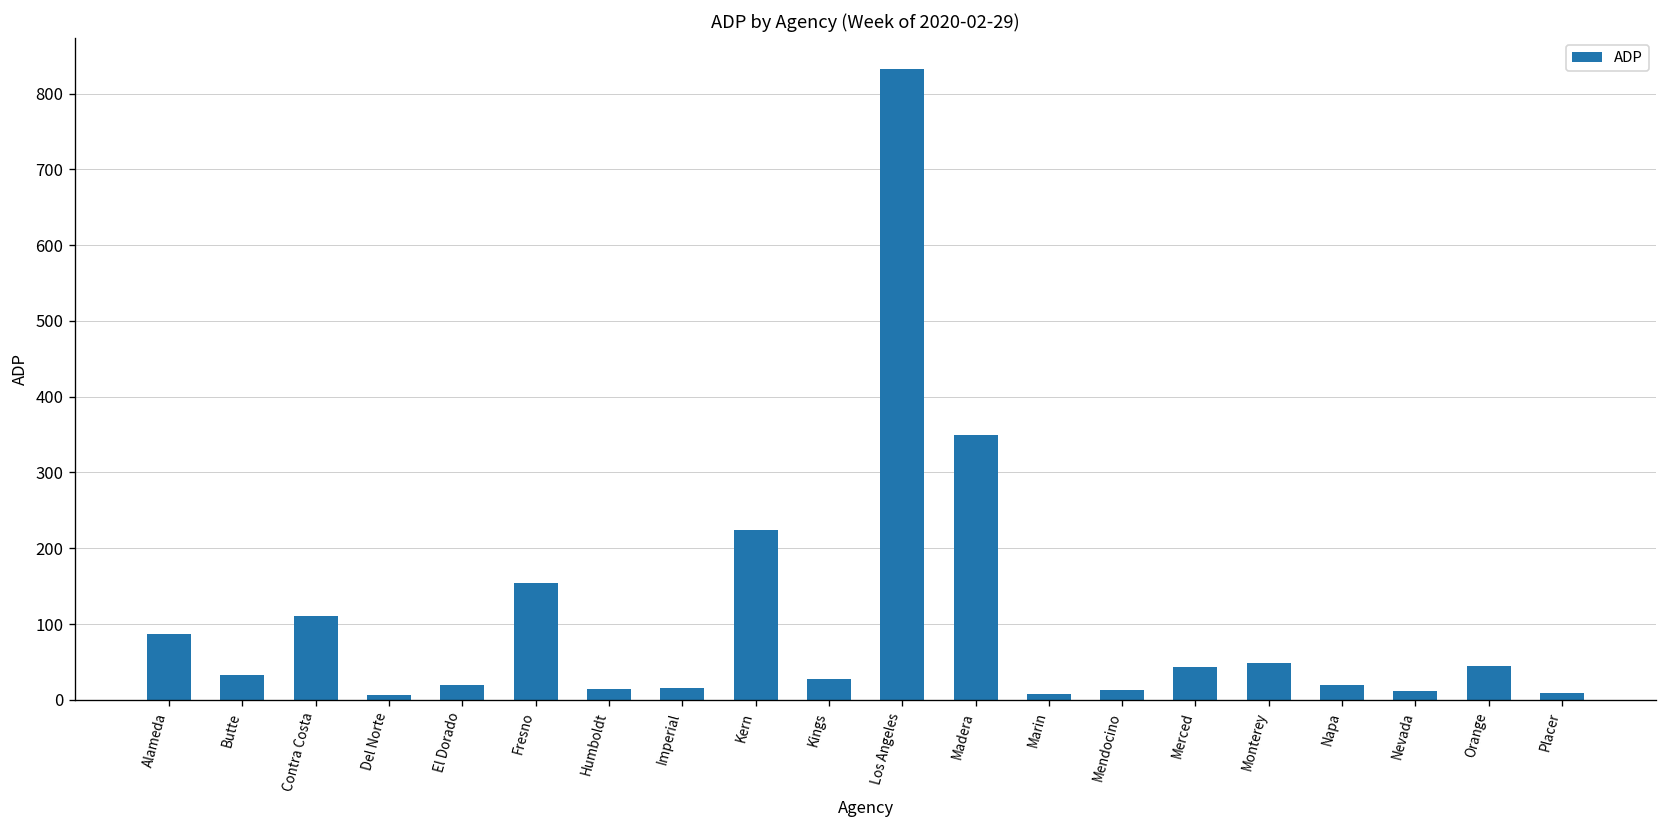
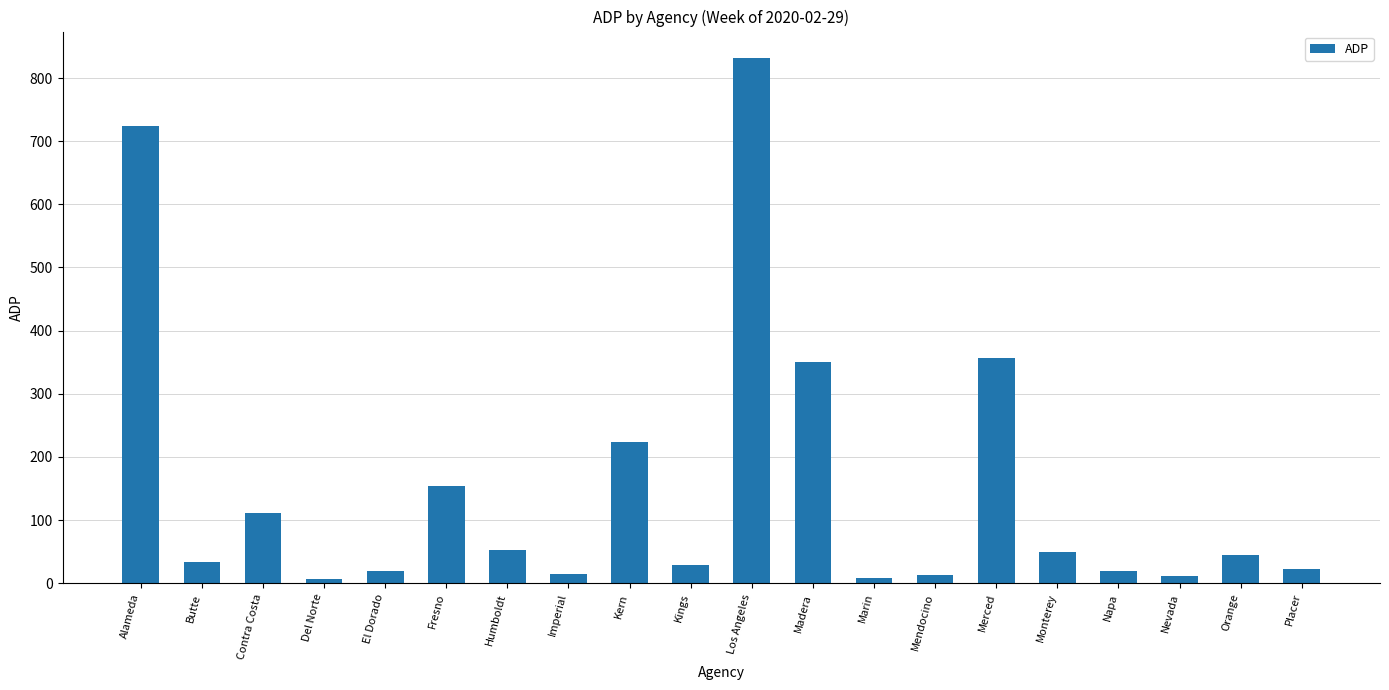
  {
-   "Alameda": 90,
+   "Alameda": 720,
    "Butte": 30,
    "Contra Costa": 110,
    "Del Norte": 10,
    "El Dorado": 20,
    "Fresno": 150,
-   "Humboldt": 10,
+   "Humboldt": 50,
    "Imperial": 20,
    "Kern": 220,
    "Kings": 30,
    "Los Angeles": 830,
    "Madera": 350,
    "Marin": 10,
    "Mendocino": 10,
-   "Merced": 40,
+   "Merced": 360,
    "Monterey": 50,
    "Napa": 20,
    "Nevada": 10,
    "Orange": 40,
-   "Placer": 10
+   "Placer": 20
  }
